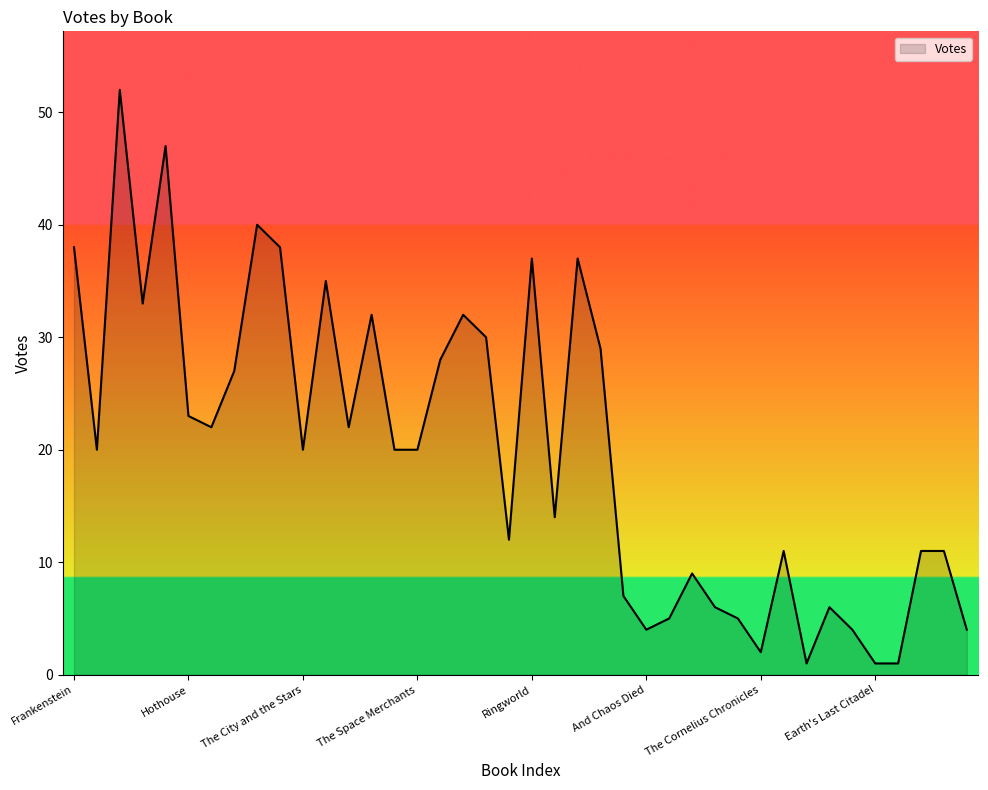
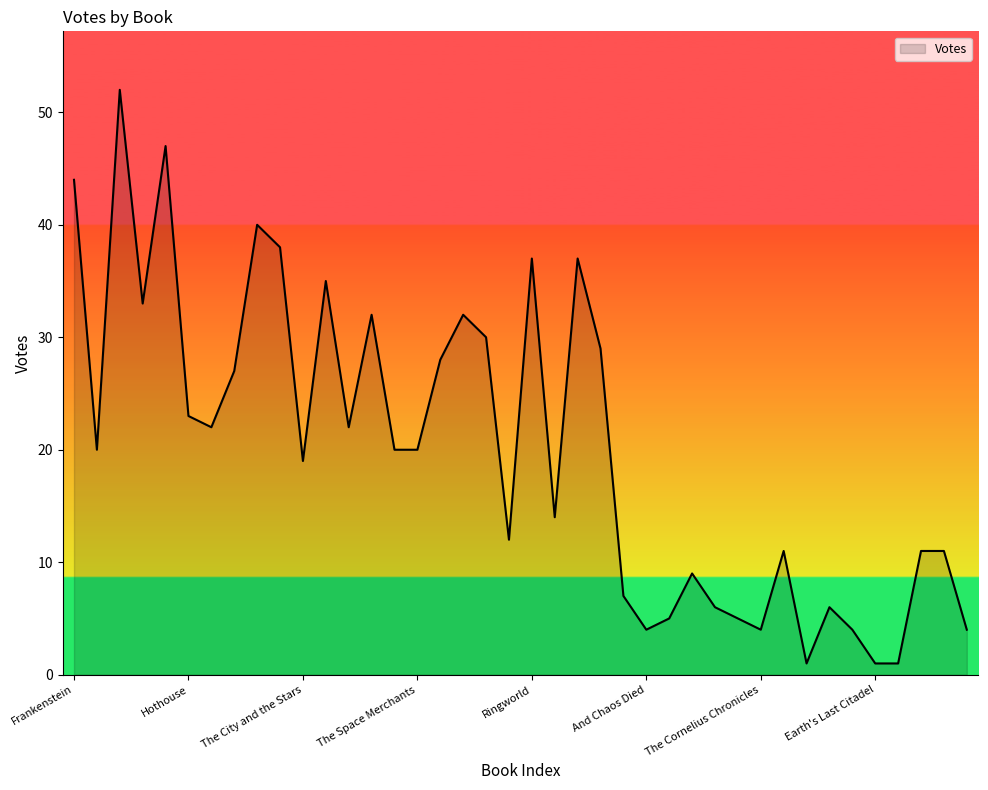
  {
-   "Frankenstein": 38,
+   "Frankenstein": 44,
    "Hothouse": 23,
-   "The City and the Stars": 20,
+   "The City and the Stars": 19,
    "The Space Merchants": 20,
    "Ringworld": 37,
    "And Chaos Died": 4,
-   "The Cornelius Chronicles": 2,
+   "The Cornelius Chronicles": 4,
    "Earth's Last Citadel": 1
  }
